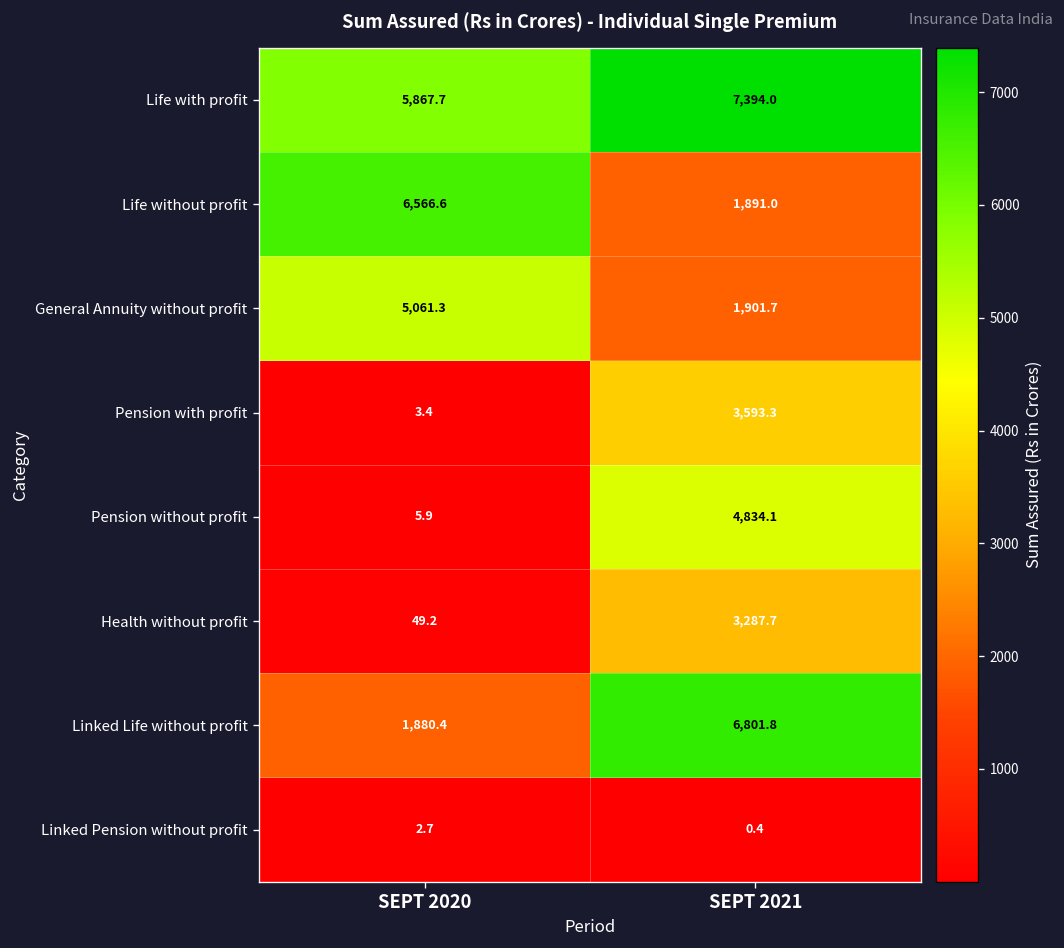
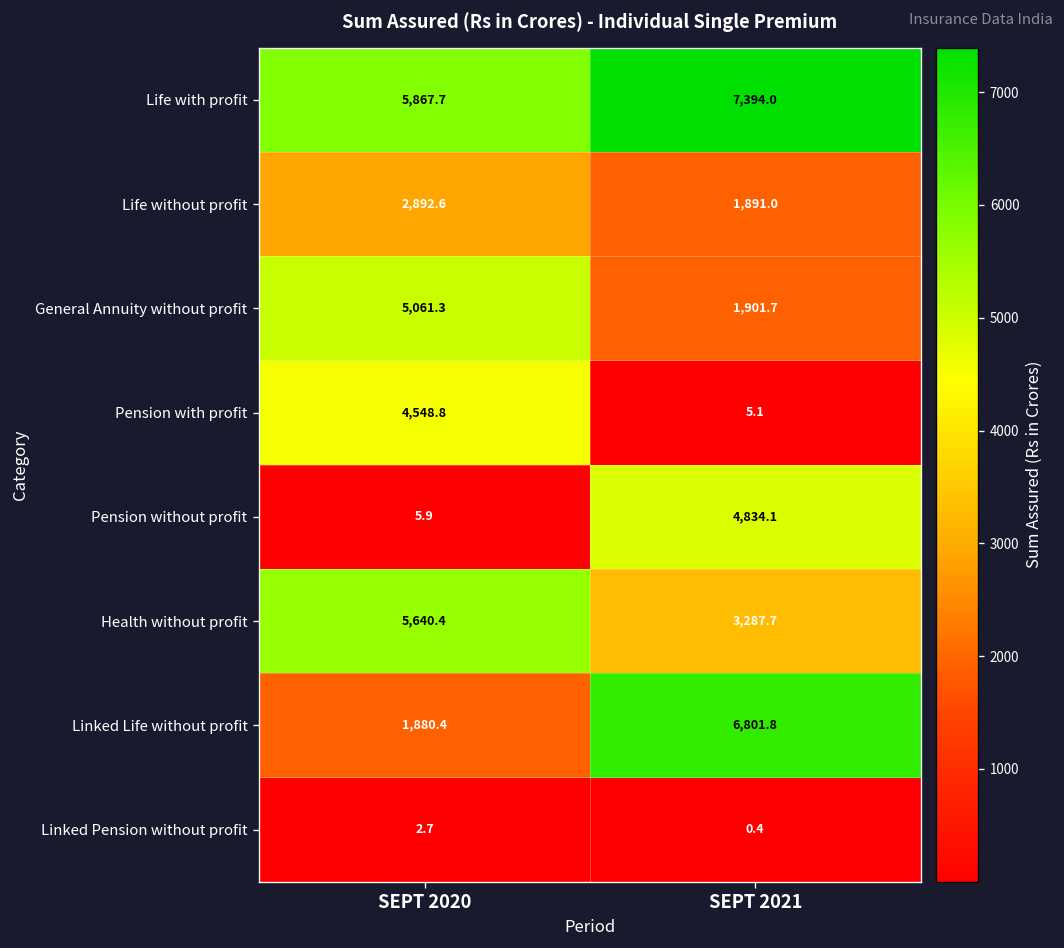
  {
    "Life with profit": {
      "SEPT 2020": "5,867.7",
      "SEPT 2021": "7,394.0"
    },
    "Life without profit": {
-     "SEPT 2020": "6,566.6",
+     "SEPT 2020": "2,892.6",
      "SEPT 2021": "1,891.0"
    },
    "General Annuity without profit": {
      "SEPT 2020": "5,061.3",
      "SEPT 2021": "1,901.7"
    },
    "Pension with profit": {
-     "SEPT 2020": "3.4",
-     "SEPT 2021": "3,593.3"
+     "SEPT 2020": "4,548.8",
+     "SEPT 2021": "5.1"
    },
    "Pension without profit": {
      "SEPT 2020": "5.9",
      "SEPT 2021": "4,834.1"
    },
    "Health without profit": {
-     "SEPT 2020": "49.2",
+     "SEPT 2020": "5,640.4",
      "SEPT 2021": "3,287.7"
    },
    "Linked Life without profit": {
      "SEPT 2020": "1,880.4",
      "SEPT 2021": "6,801.8"
    },
    "Linked Pension without profit": {
      "SEPT 2020": "2.7",
      "SEPT 2021": "0.4"
    }
  }
